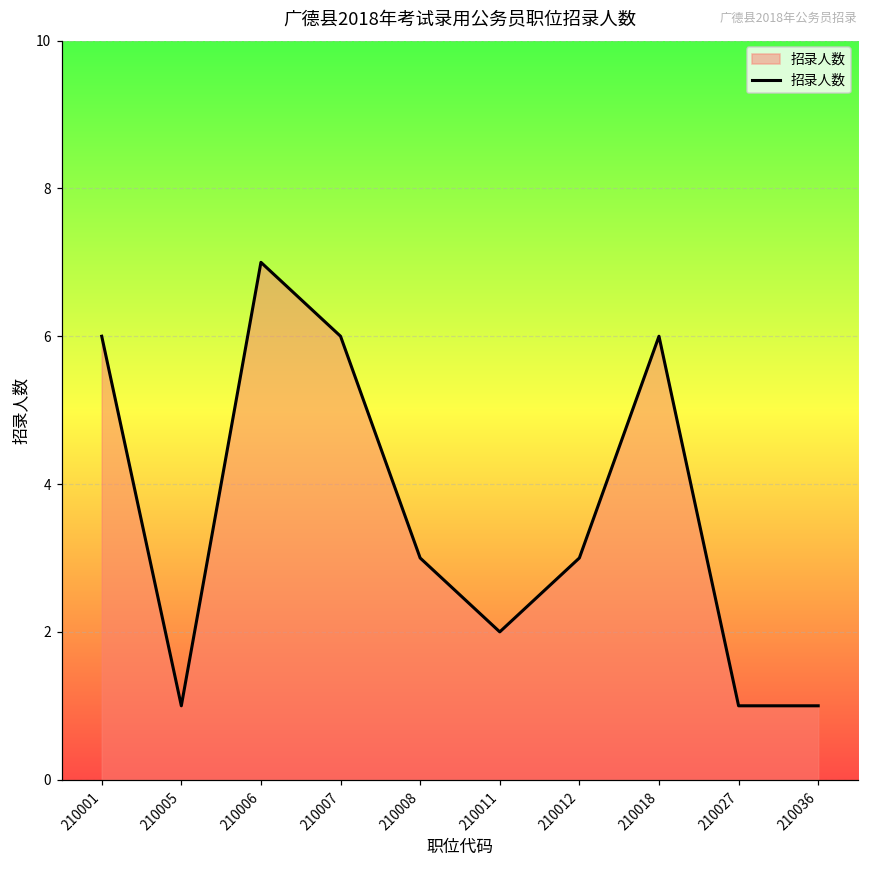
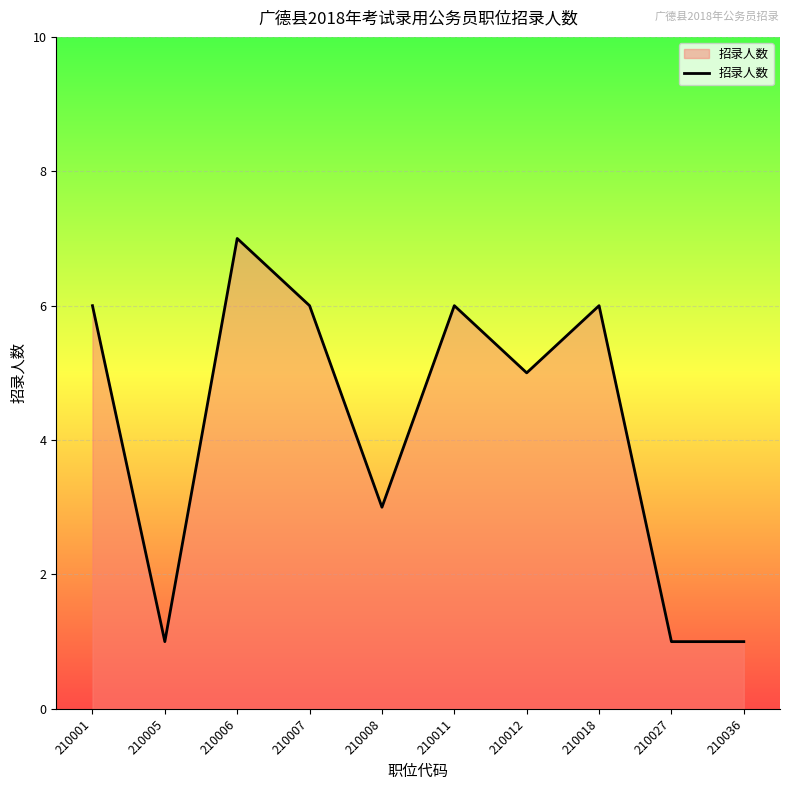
  {
    "210001": 6,
    "210005": 1,
    "210006": 7,
    "210007": 6,
    "210008": 3,
-   "210011": 2,
-   "210012": 3,
+   "210011": 6,
+   "210012": 5,
    "210018": 6,
    "210027": 1,
    "210036": 1
  }
